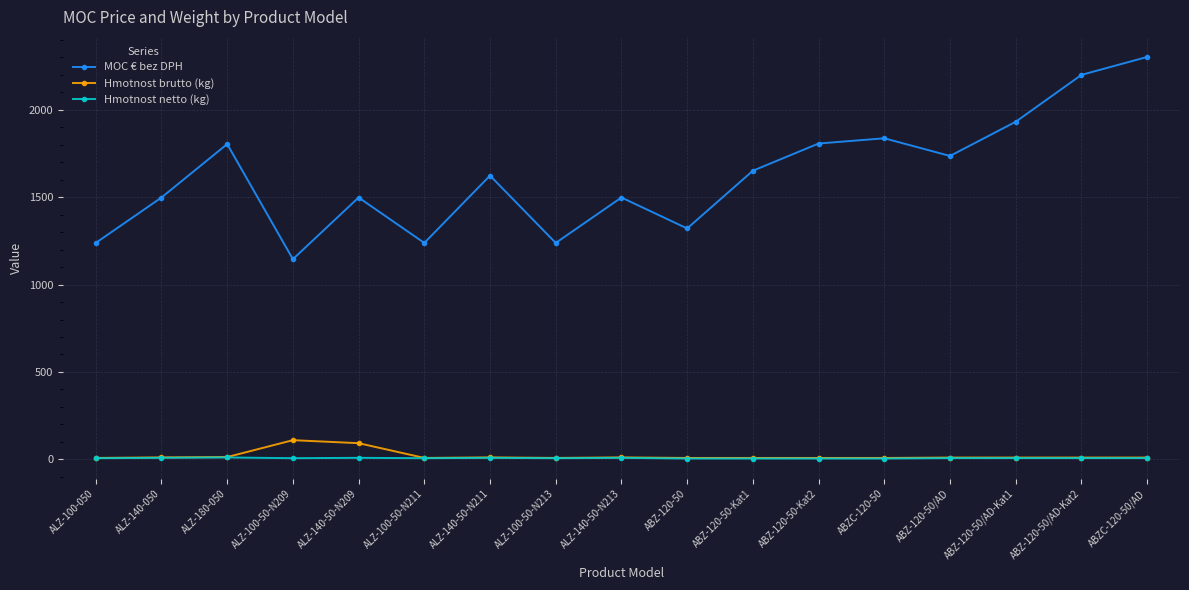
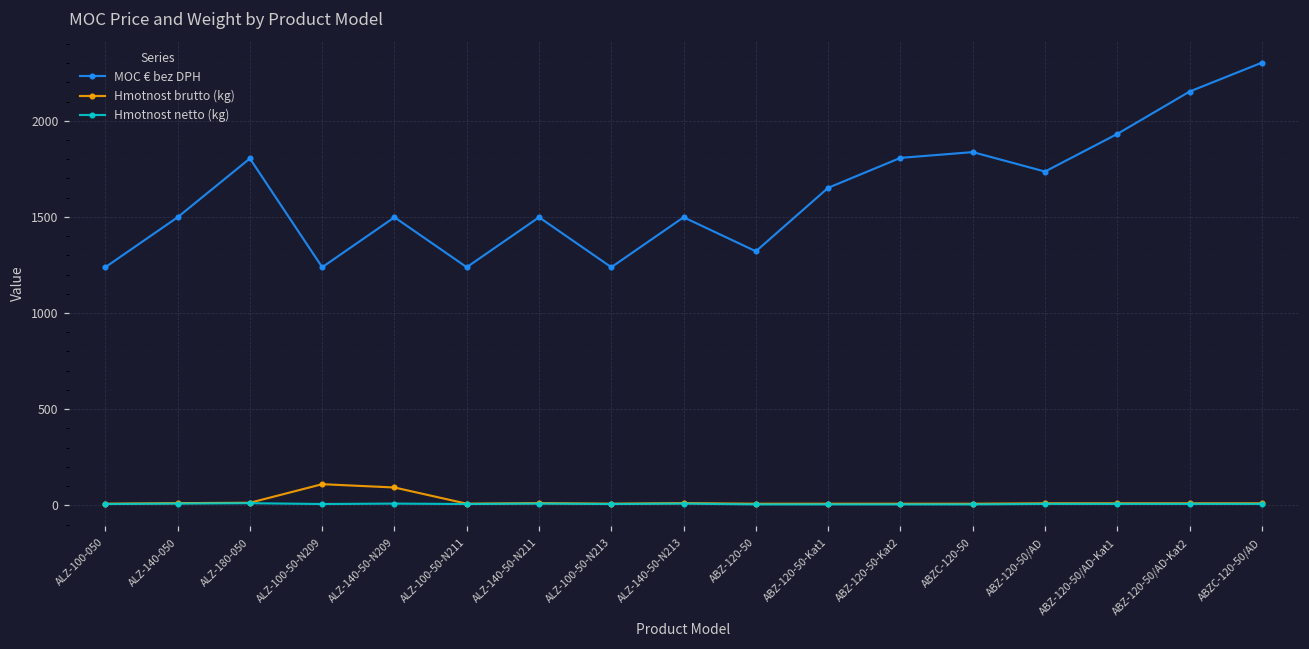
  {
    "MOC € bez DPH": {
      "ALZ-100-050": 1240,
      "ALZ-140-050": 1500,
      "ALZ-180-050": 1800,
-     "ALZ-100-50-N209": 1150,
+     "ALZ-100-50-N209": 1240,
      "ALZ-140-50-N209": 1500,
      "ALZ-100-50-N211": 1240,
-     "ALZ-140-50-N211": 1620,
+     "ALZ-140-50-N211": 1500,
      "ALZ-100-50-N213": 1240,
      "ALZ-140-50-N213": 1500,
      "ABZ-120-50": 1320,
      "ABZ-120-50-Kat1": 1650,
      "ABZ-120-50-Kat2": 1810,
      "ABZC-120-50": 1840,
      "ABZ-120-50/AD": 1740,
      "ABZ-120-50/AD-Kat1": 1930,
-     "ABZ-120-50/AD-Kat2": 2200,
+     "ABZ-120-50/AD-Kat2": 2150,
      "ABZC-120-50/AD": 2300
    },
    "Hmotnost brutto (kg)": {
      "ALZ-100-50-N209": 110,
      "ALZ-140-50-N209": 90
    },
    "Hmotnost netto (kg)": {
      "ALZ-100-50-N209": 10,
      "ALZ-140-50-N209": 10
    }
  }
